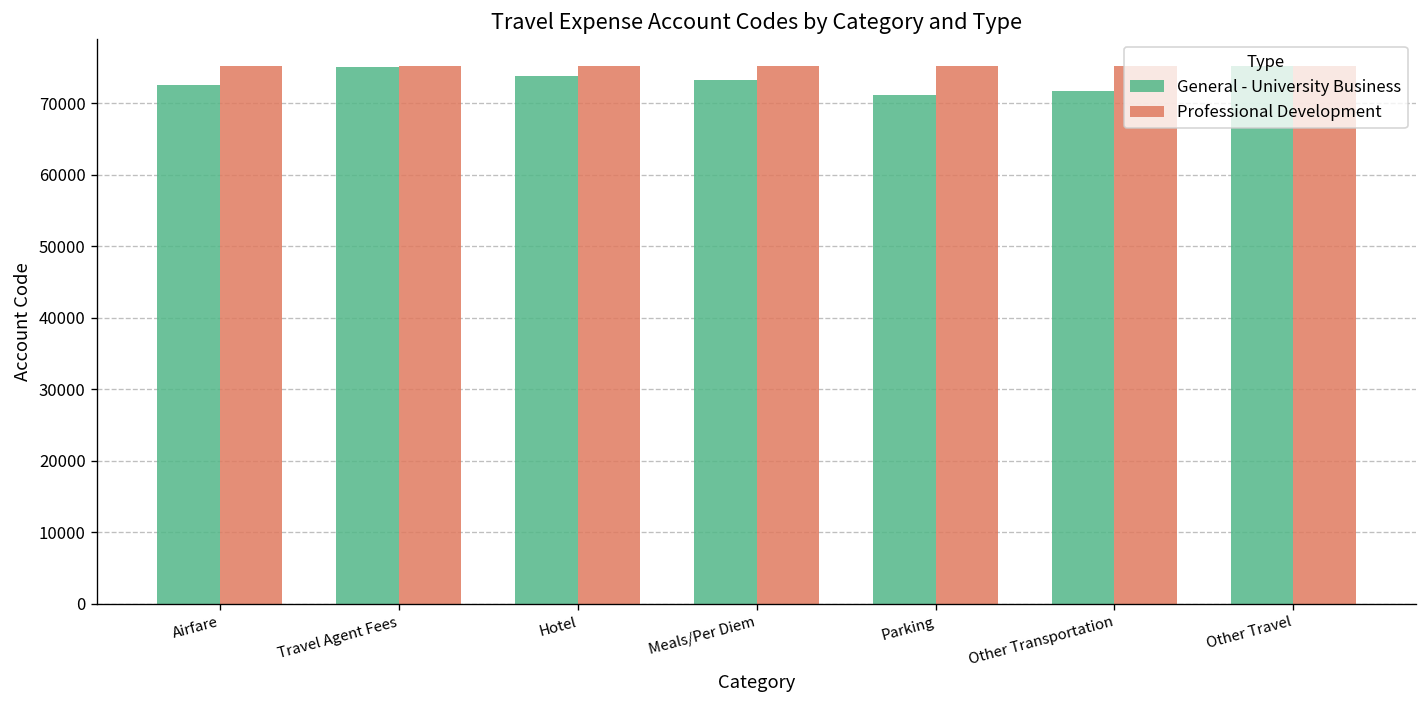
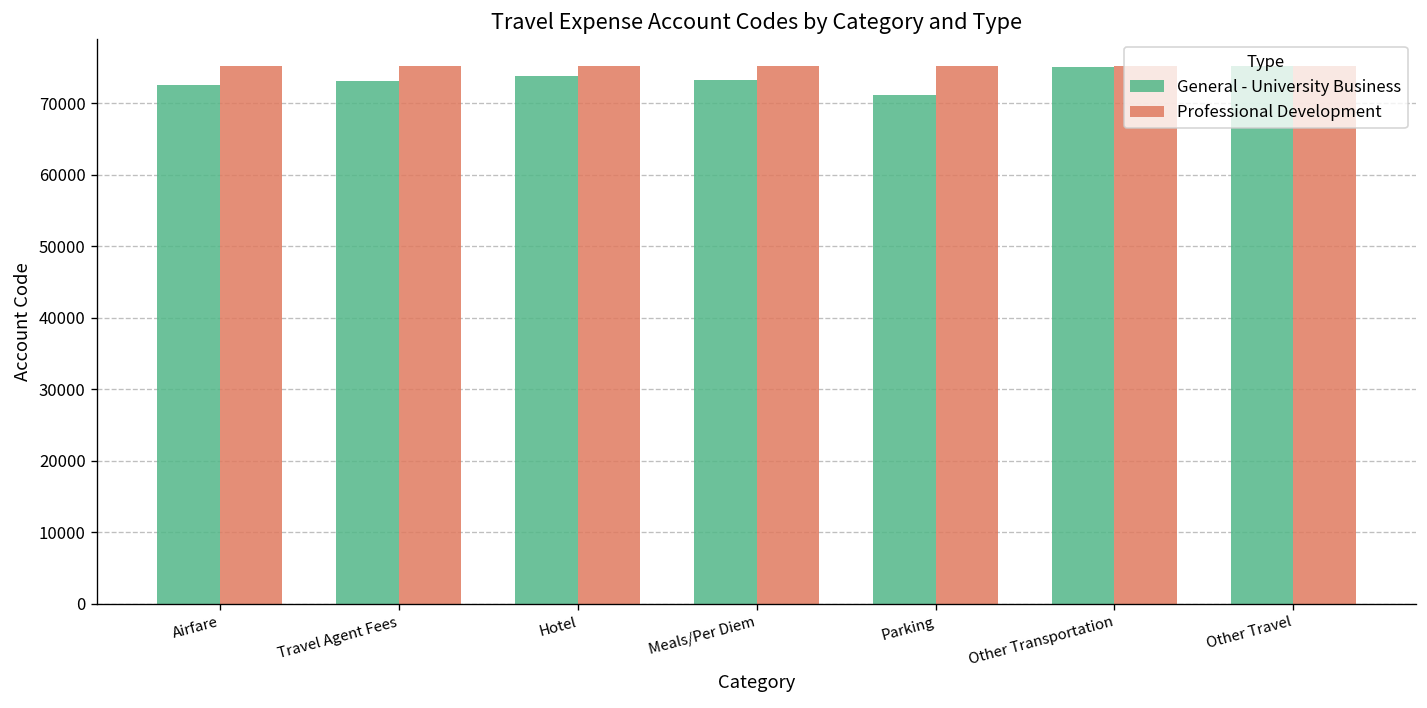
  {
    "General - University Business": {
      "Airfare": 73000,
-     "Travel Agent Fees": 75000,
+     "Travel Agent Fees": 73000,
      "Hotel": 74000,
      "Meals/Per Diem": 73000,
      "Parking": 71000,
-     "Other Transportation": 72000
+     "Other Transportation": 75000
    },
    "Professional Development": {
      "Airfare": 75000,
      "Travel Agent Fees": 75000,
      "Hotel": 75000,
      "Meals/Per Diem": 75000,
      "Parking": 75000
    }
  }
